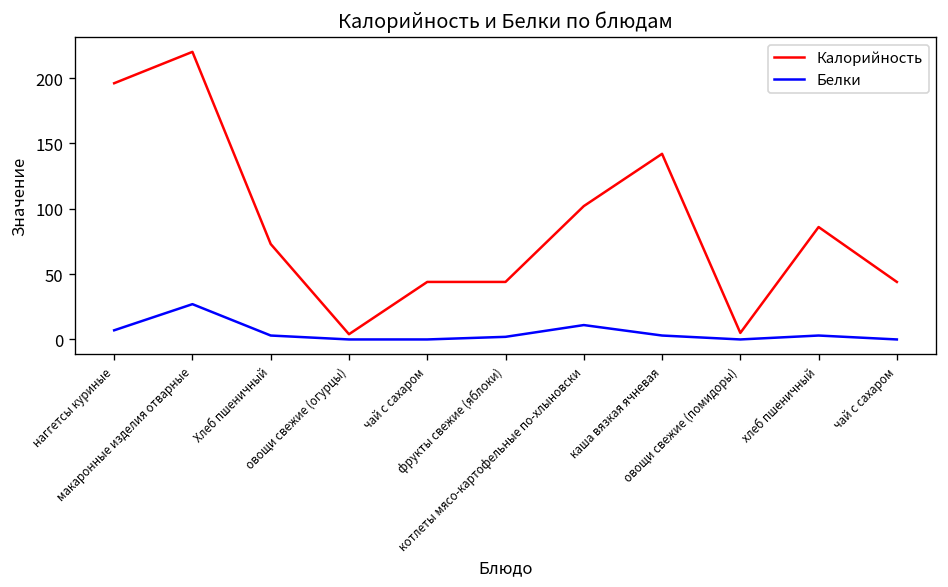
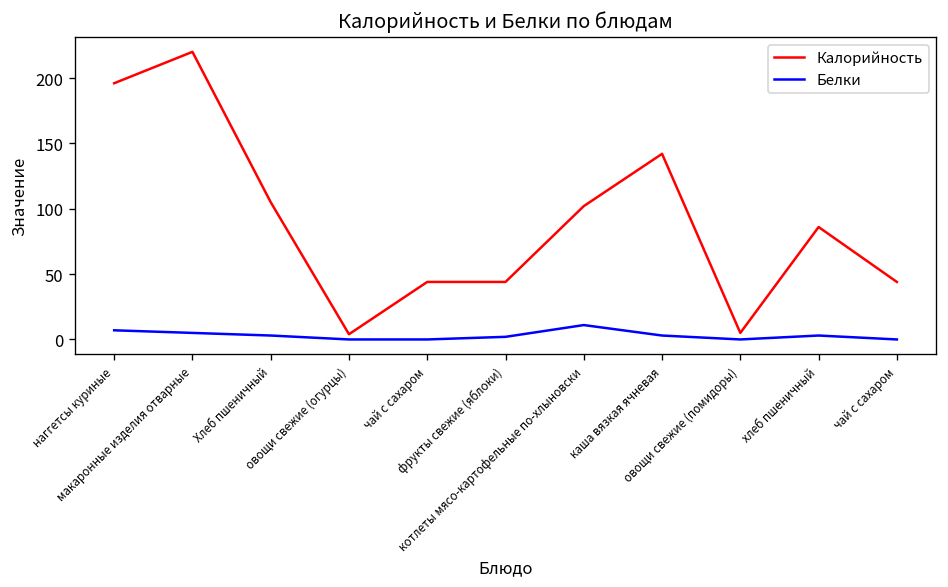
  {
    "Калорийность": {
      "наггетсы куриные": 196,
      "макаронные изделия отварные": 220,
-     "Хлеб пшеничный": 73,
+     "Хлеб пшеничный": 105,
      "овощи свежие (огурцы)": 4,
      "фрукты свежие (яблоки)": 44,
      "котлеты мясо-картофельные по-хлыновски": 102,
      "каша вязкая ячневая": 142,
      "овощи свежие (помидоры)": 5,
      "хлеб пшеничный": 86
    },
    "Белки": {
      "наггетсы куриные": 7,
-     "макаронные изделия отварные": 27,
+     "макаронные изделия отварные": 5,
      "Хлеб пшеничный": 3,
      "овощи свежие (огурцы)": 0,
      "фрукты свежие (яблоки)": 2,
      "котлеты мясо-картофельные по-хлыновски": 11,
      "каша вязкая ячневая": 3,
      "овощи свежие (помидоры)": 0,
      "хлеб пшеничный": 3
    }
  }
